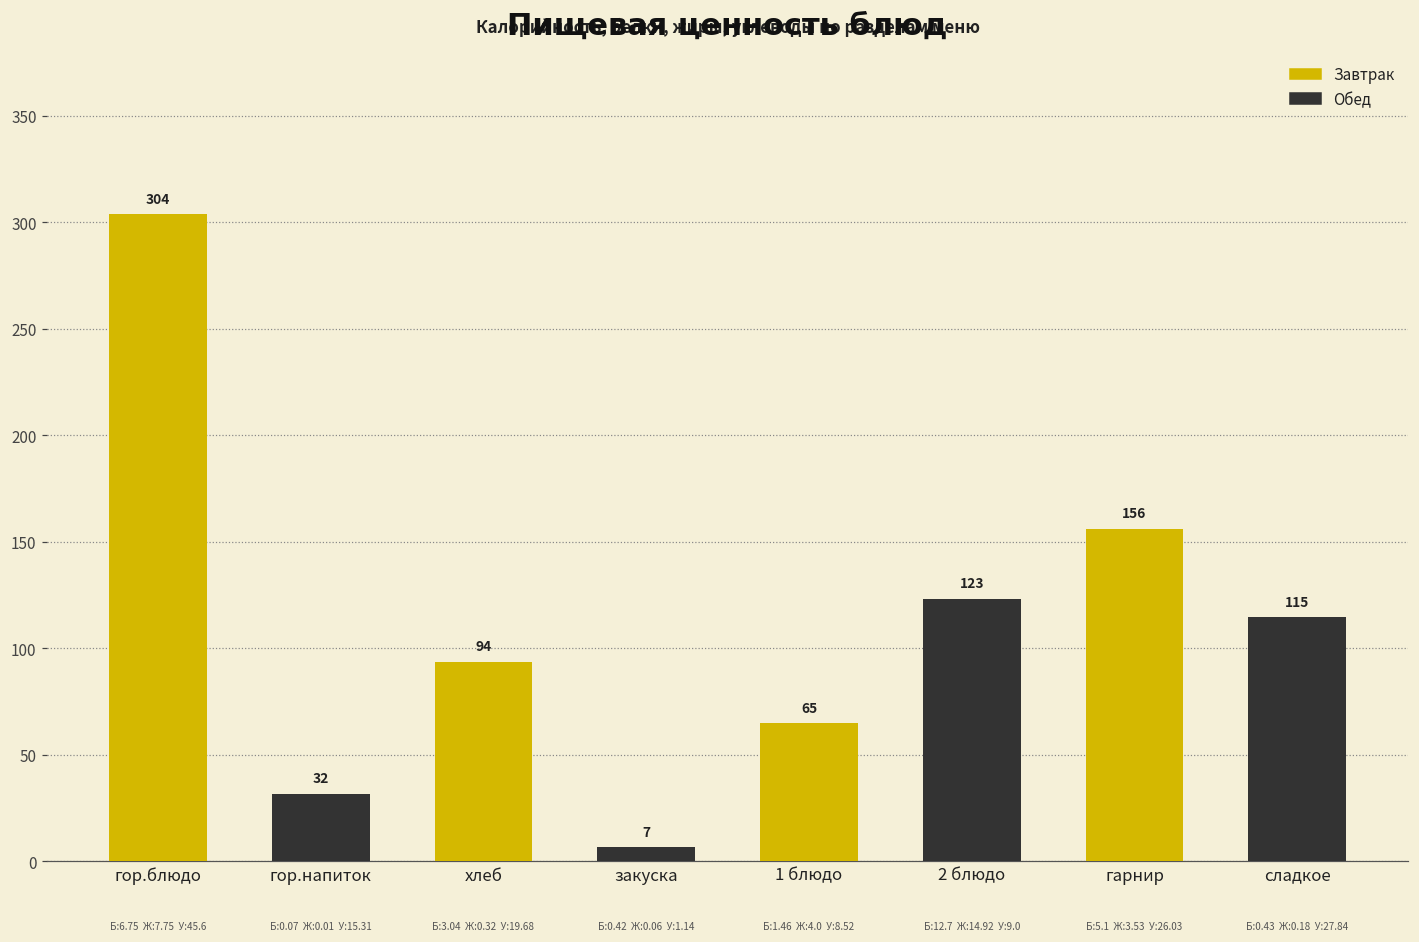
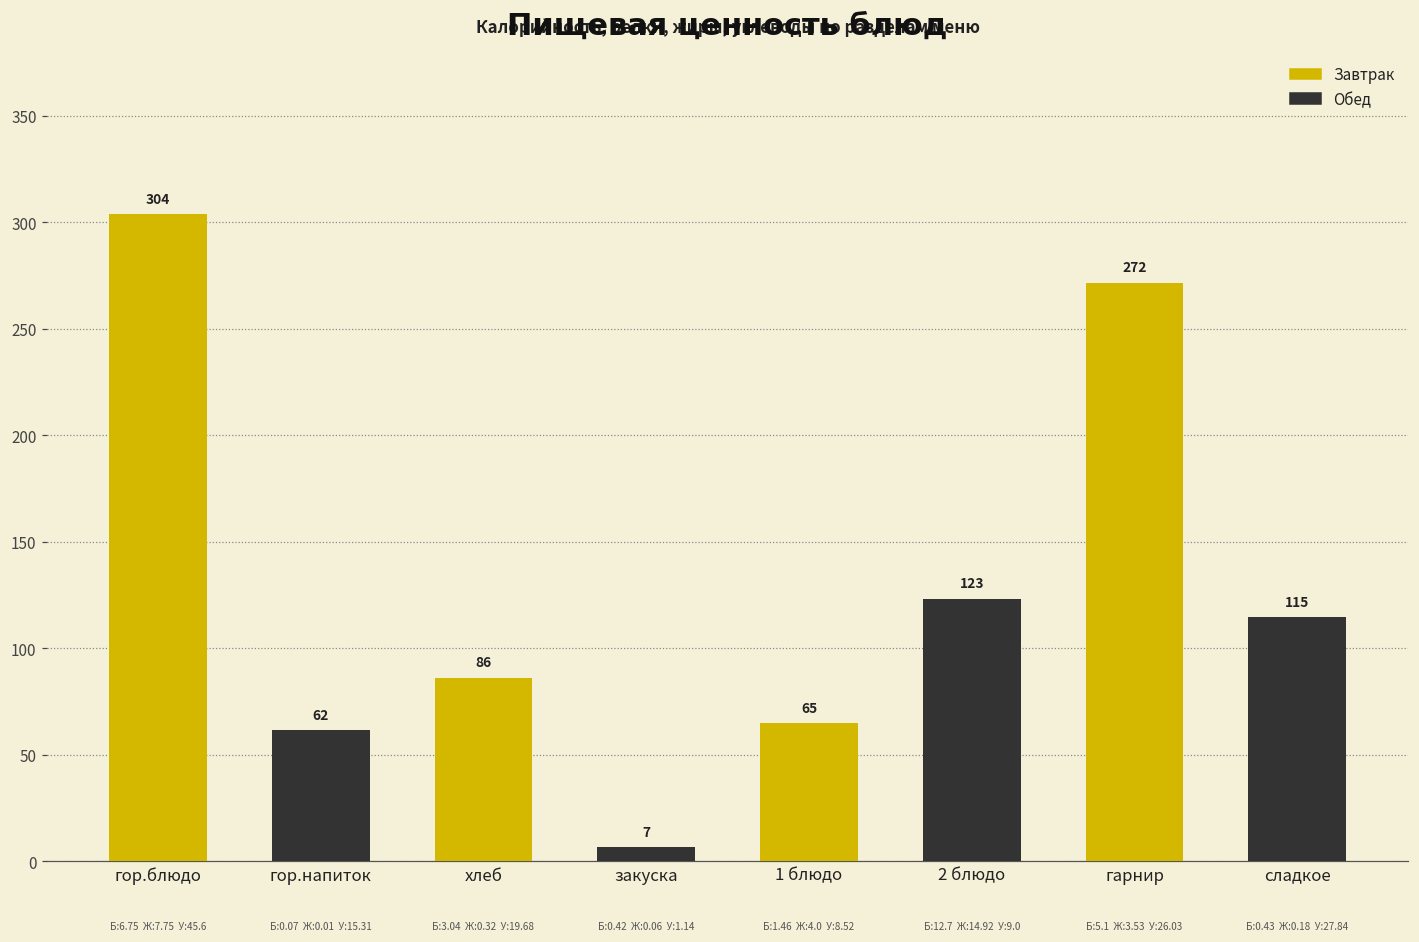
  {
    "гор.блюдо": 304,
-   "гор.напиток": 32,
-   "хлеб": 94,
+   "гор.напиток": 62,
+   "хлеб": 86,
    "закуска": 7,
    "1 блюдо": 65,
    "2 блюдо": 123,
-   "гарнир": 156,
+   "гарнир": 272,
    "сладкое": 115
  }
